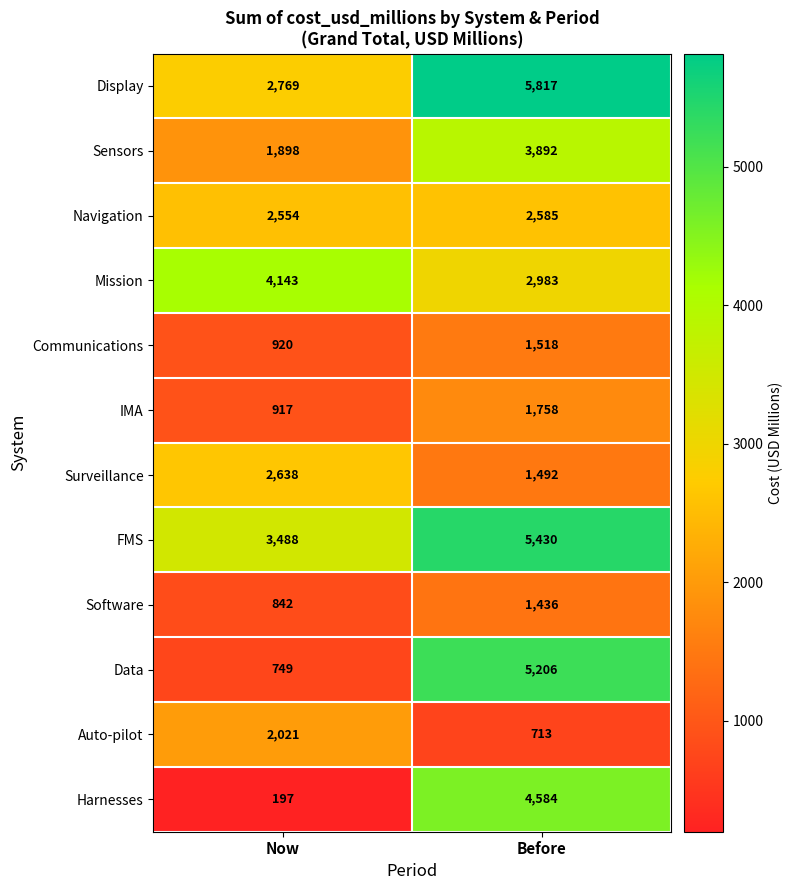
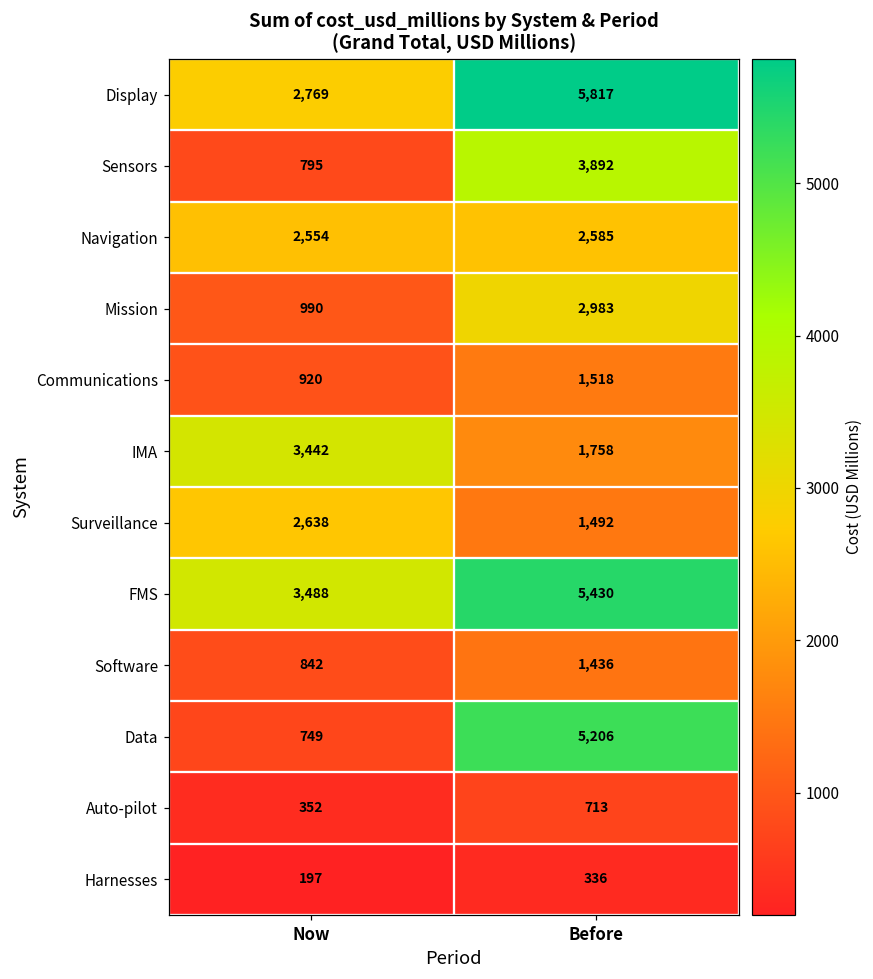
  {
    "Display": {
      "Now": "2,769",
      "Before": "5,817"
    },
    "Sensors": {
-     "Now": "1,898",
+     "Now": "795",
      "Before": "3,892"
    },
    "Navigation": {
      "Now": "2,554",
      "Before": "2,585"
    },
    "Mission": {
-     "Now": "4,143",
+     "Now": "990",
      "Before": "2,983"
    },
    "Communications": {
      "Now": "920",
      "Before": "1,518"
    },
    "IMA": {
-     "Now": "917",
+     "Now": "3,442",
      "Before": "1,758"
    },
    "Surveillance": {
      "Now": "2,638",
      "Before": "1,492"
    },
    "FMS": {
      "Now": "3,488",
      "Before": "5,430"
    },
    "Software": {
      "Now": "842",
      "Before": "1,436"
    },
    "Data": {
      "Now": "749",
      "Before": "5,206"
    },
    "Auto-pilot": {
-     "Now": "2,021",
+     "Now": "352",
      "Before": "713"
    },
    "Harnesses": {
      "Now": "197",
-     "Before": "4,584"
+     "Before": "336"
    }
  }
